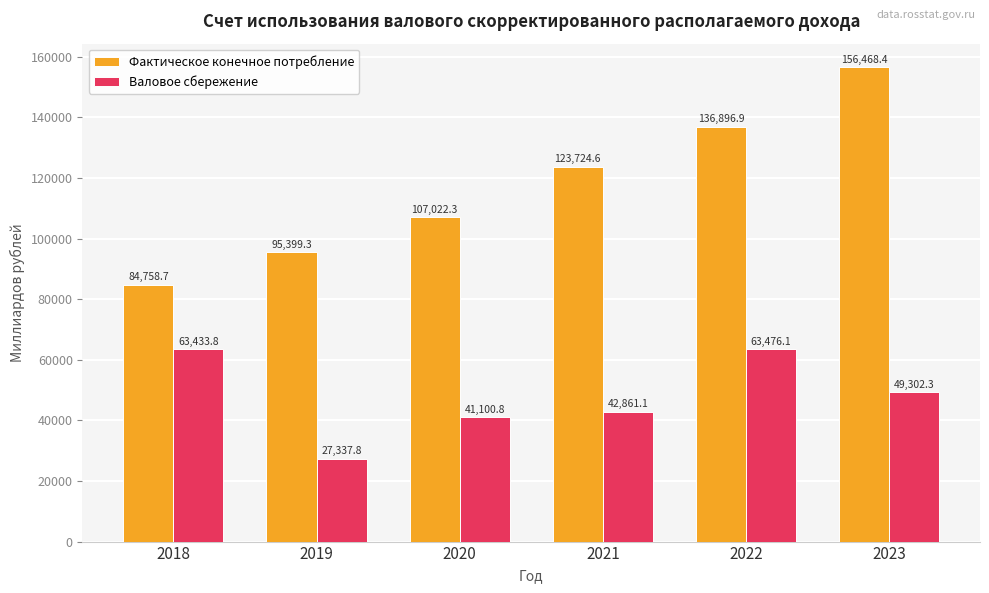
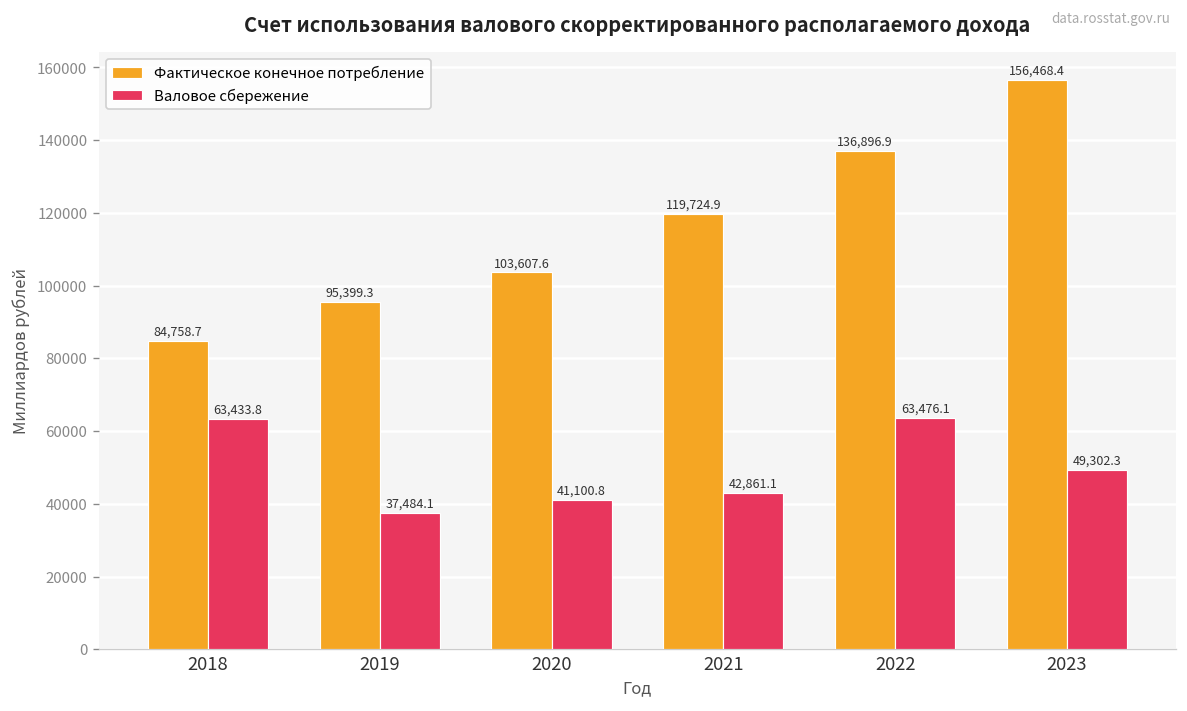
  {
    "Фактическое конечное потребление": {
      "2018": "84,758.7",
      "2019": "95,399.3",
-     "2020": "107,022.3",
-     "2021": "123,724.6",
+     "2020": "103,607.6",
+     "2021": "119,724.9",
      "2022": "136,896.9",
      "2023": "156,468.4"
    },
    "Валовое сбережение": {
      "2018": "63,433.8",
-     "2019": "27,337.8",
+     "2019": "37,484.1",
      "2020": "41,100.8",
      "2021": "42,861.1",
      "2022": "63,476.1",
      "2023": "49,302.3"
    }
  }
